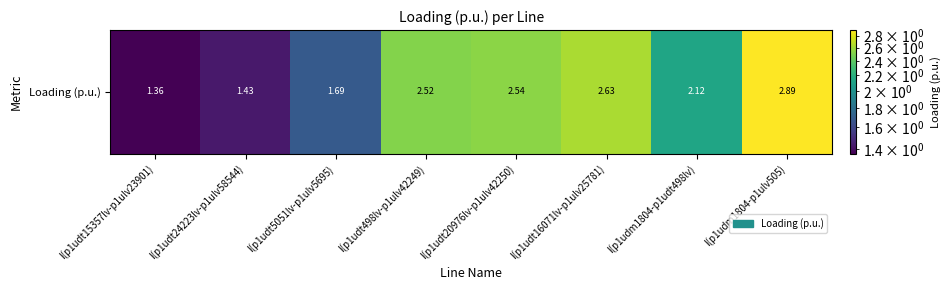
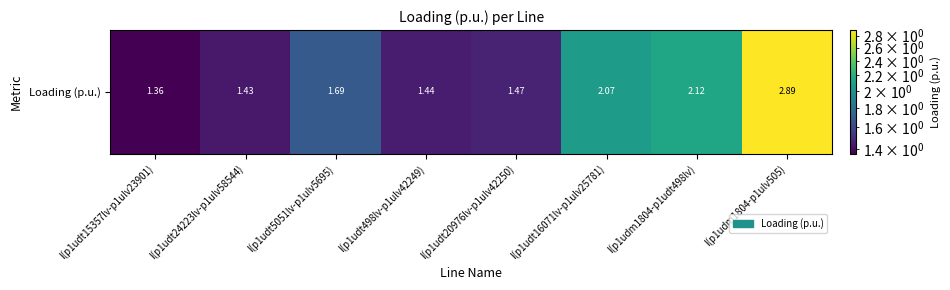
  {
    "Loading (p.u.)": {
      "l(p1udt15357lv-p1ulv23901)": 1.36,
      "l(p1udt24223lv-p1ulv58544)": 1.43,
      "l(p1udt5051lv-p1ulv5695)": 1.69,
-     "l(p1udt498lv-p1ulv42249)": 2.52,
-     "l(p1udt20976lv-p1ulv42250)": 2.54,
-     "l(p1udt16071lv-p1ulv25781)": 2.63,
+     "l(p1udt498lv-p1ulv42249)": 1.44,
+     "l(p1udt20976lv-p1ulv42250)": 1.47,
+     "l(p1udt16071lv-p1ulv25781)": 2.07,
      "l(p1udm1804-p1udt498lv)": 2.12,
      "l(p1udm1804-p1ulv505)": 2.89
    }
  }
